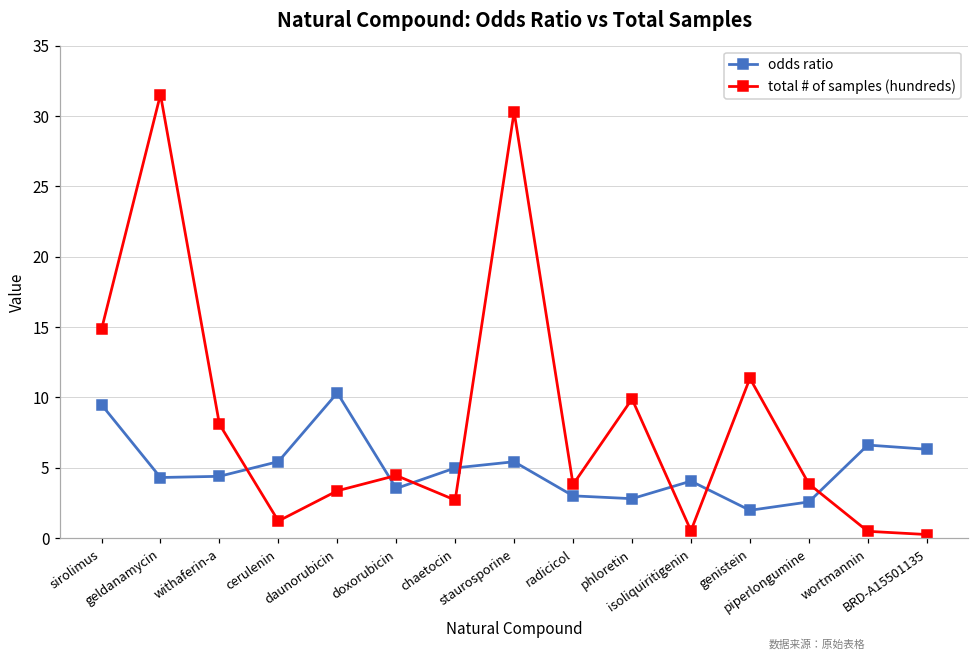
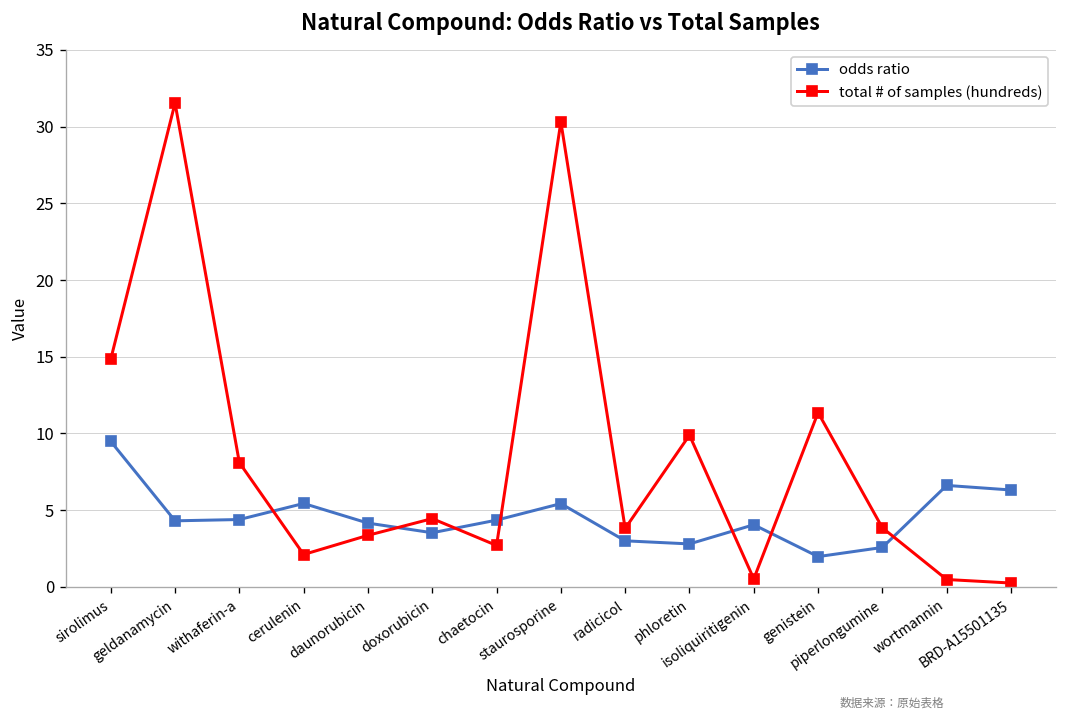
  {
    "odds ratio": {
      "sirolimus": 9.5,
      "geldanamycin": 4.3,
      "withaferin-a": 4.4,
      "cerulenin": 5.4,
-     "daunorubicin": 10.3,
+     "daunorubicin": 4.1,
      "doxorubicin": 3.5,
-     "chaetocin": 5.0,
+     "chaetocin": 4.3,
      "staurosporine": 5.4,
      "radicicol": 3.0,
      "phloretin": 2.8,
      "isoliquiritigenin": 4.0,
      "genistein": 2.0,
      "piperlongumine": 2.6,
      "wortmannin": 6.6,
      "BRD-A15501135": 6.3
    },
    "total # of samples (hundreds)": {
      "sirolimus": 14.8,
      "geldanamycin": 31.5,
      "withaferin-a": 8.1,
-     "cerulenin": 1.2,
+     "cerulenin": 2.1,
      "daunorubicin": 3.4,
      "doxorubicin": 4.4,
      "chaetocin": 2.7,
      "staurosporine": 30.3,
      "radicicol": 3.8,
      "phloretin": 9.9,
      "isoliquiritigenin": 0.5,
      "genistein": 11.4,
      "piperlongumine": 3.8,
      "wortmannin": 0.5,
      "BRD-A15501135": 0.2
    }
  }
